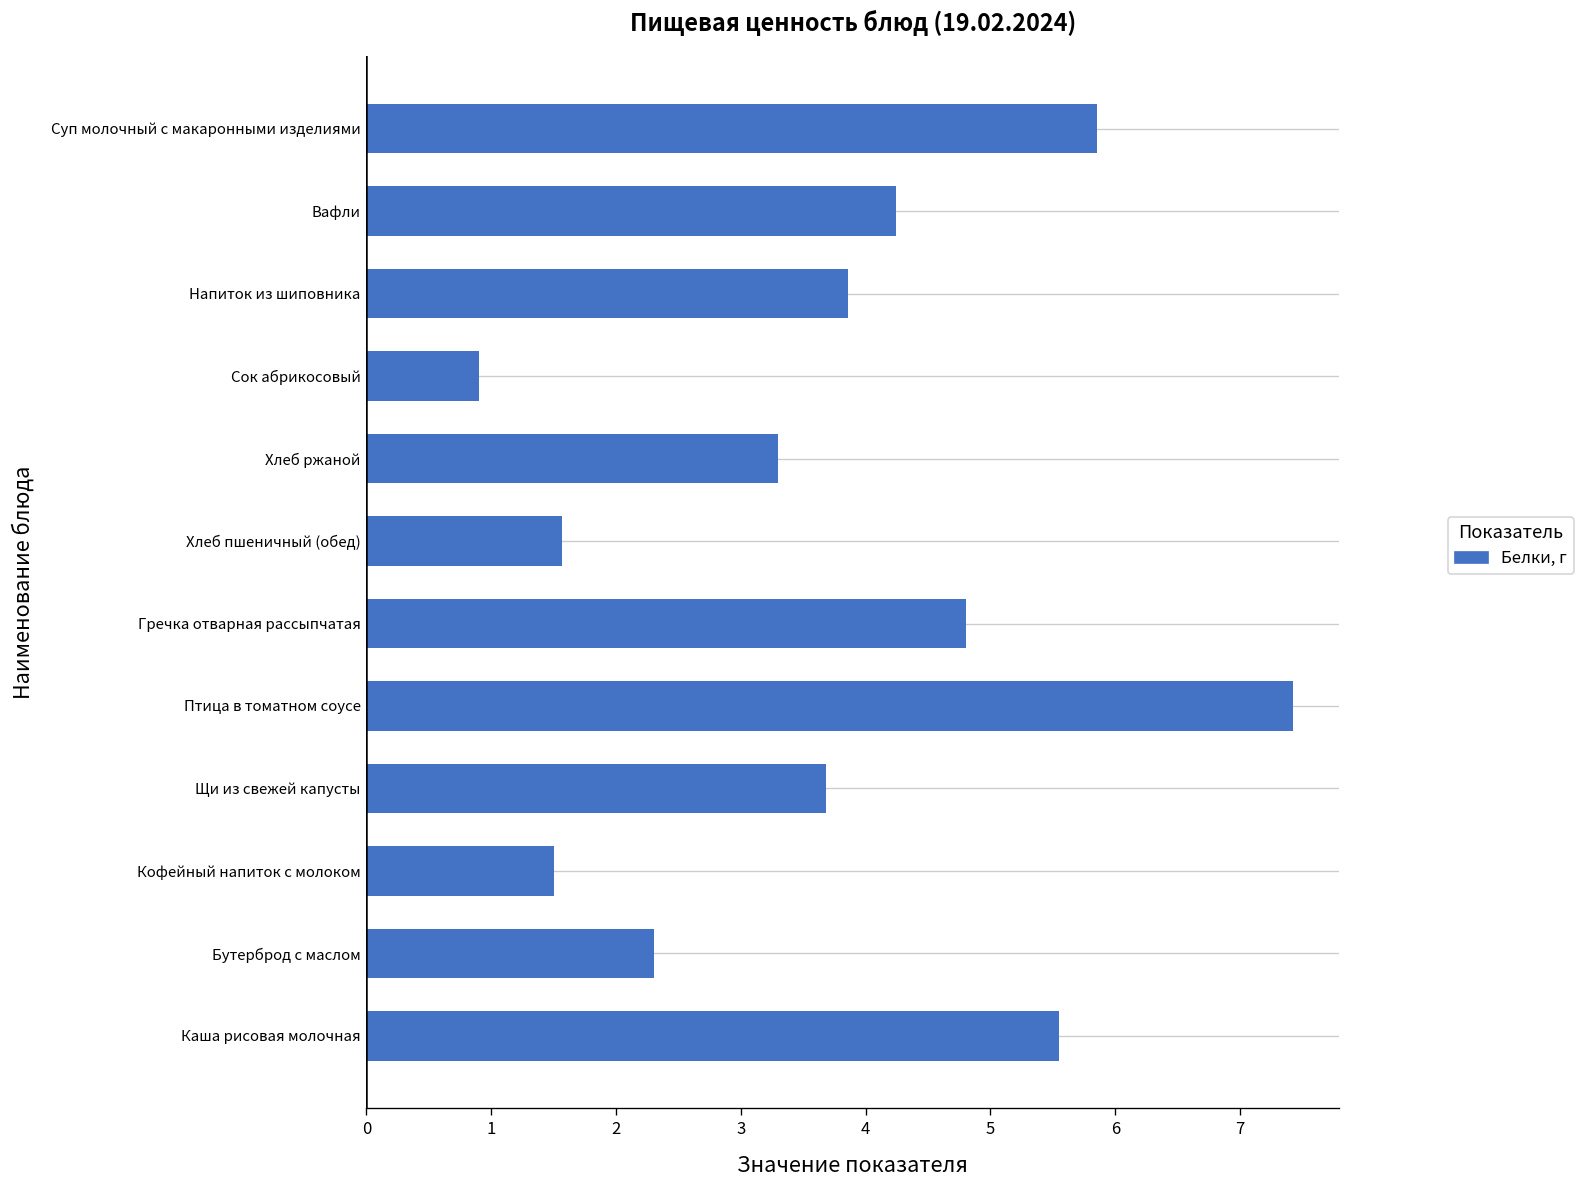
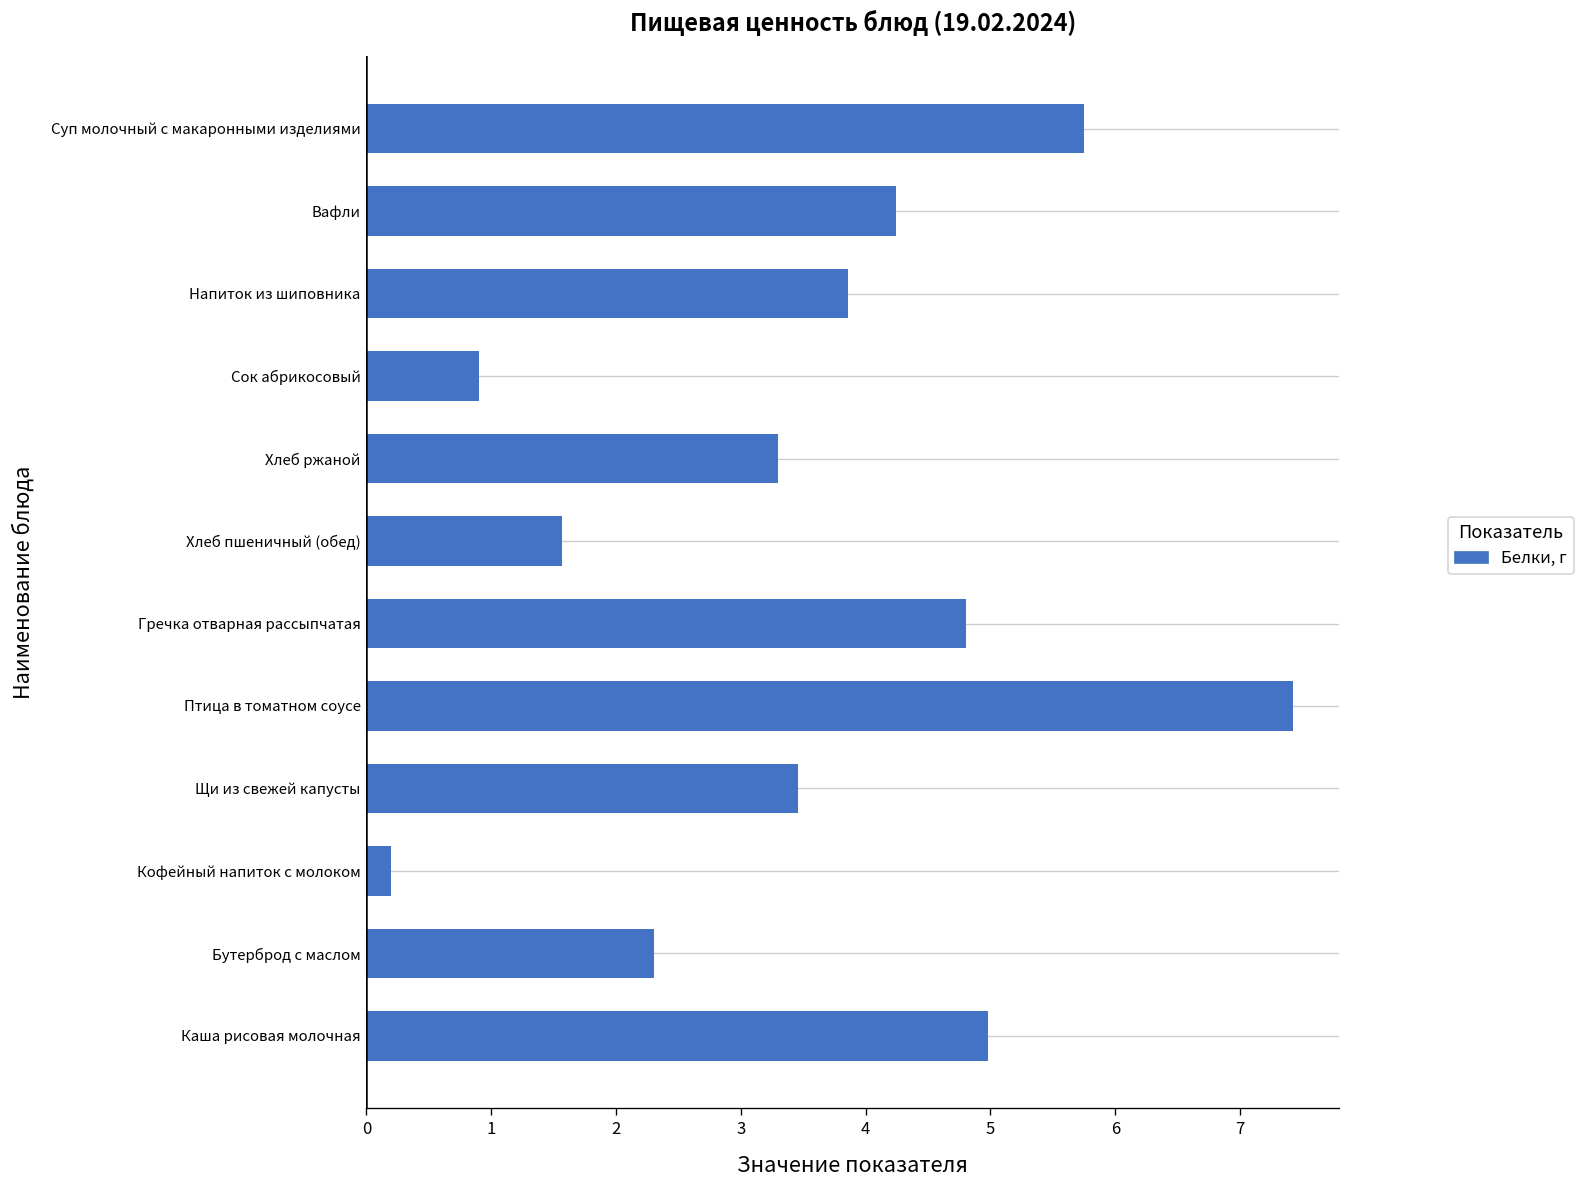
  {
-   "Суп молочный с макаронными изделиями": 5.85,
+   "Суп молочный с макаронными изделиями": 5.75,
    "Вафли": 4.24,
    "Напиток из шиповника": 3.86,
    "Сок абрикосовый": 0.90,
    "Хлеб ржаной": 3.30,
    "Хлеб пшеничный (обед)": 1.57,
    "Гречка отварная рассыпчатая": 4.80,
    "Птица в томатном соусе": 7.42,
-   "Щи из свежей капусты": 3.68,
-   "Кофейный напиток с молоком": 1.5,
+   "Щи из свежей капусты": 3.46,
+   "Кофейный напиток с молоком": 0.2,
    "Бутерброд с маслом": 2.30,
-   "Каша рисовая молочная": 5.55
+   "Каша рисовая молочная": 4.98
  }
